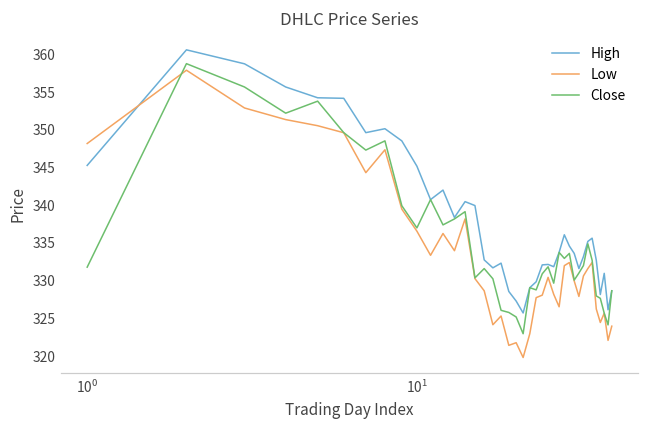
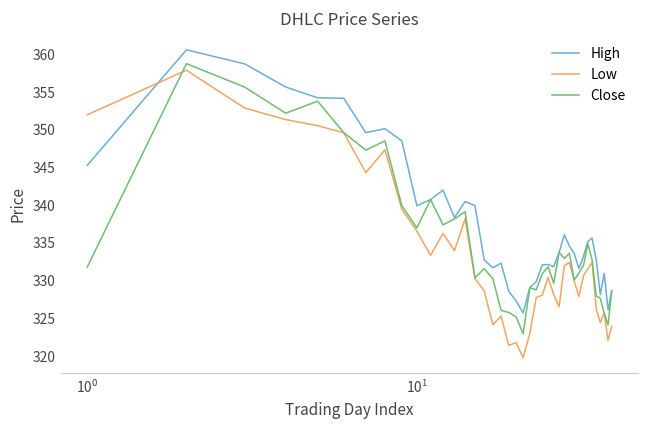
  {
    "High": {
      "10^0": 345,
-     "10^1": 345
+     "10^1": 340
    },
    "Low": {
-     "10^0": 348,
+     "10^0": 352,
      "10^1": 337
    },
    "Close": {
      "10^0": 332,
      "10^1": 337
    }
  }
